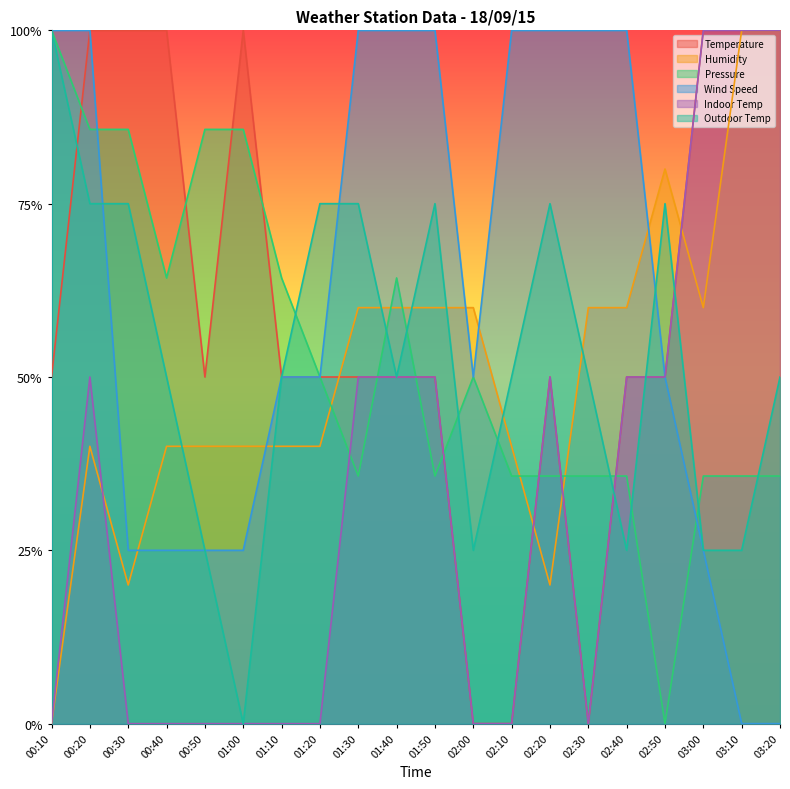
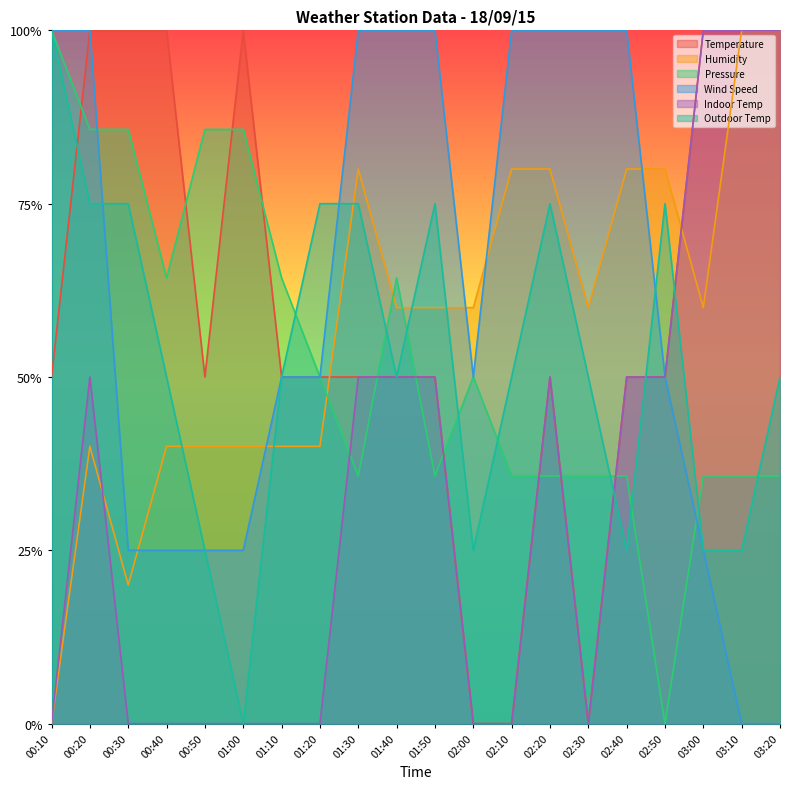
  {
    "Temperature": {
      "00:10": "50%",
      "00:30": "100%",
      "00:40": "100%",
      "00:50": "50%",
      "01:00": "100%"
    },
    "Humidity": {
      "00:20": "40%",
      "00:30": "20%",
      "00:40": "40%",
      "00:50": "40%",
      "01:00": "40%",
      "01:10": "40%",
      "01:20": "40%",
-     "01:30": "60%",
+     "01:30": "80%",
      "01:40": "60%",
      "01:50": "60%",
      "02:00": "60%",
-     "02:10": "40%",
-     "02:20": "20%",
+     "02:10": "80%",
+     "02:20": "80%",
      "02:30": "60%",
-     "02:40": "60%",
+     "02:40": "80%",
      "02:50": "80%",
      "03:00": "60%"
    },
    "Indoor Temp": {
      "00:20": "50%",
      "00:30": "0%",
      "00:40": "0%",
      "00:50": "0%",
      "01:10": "0%",
      "01:20": "0%"
    }
  }
